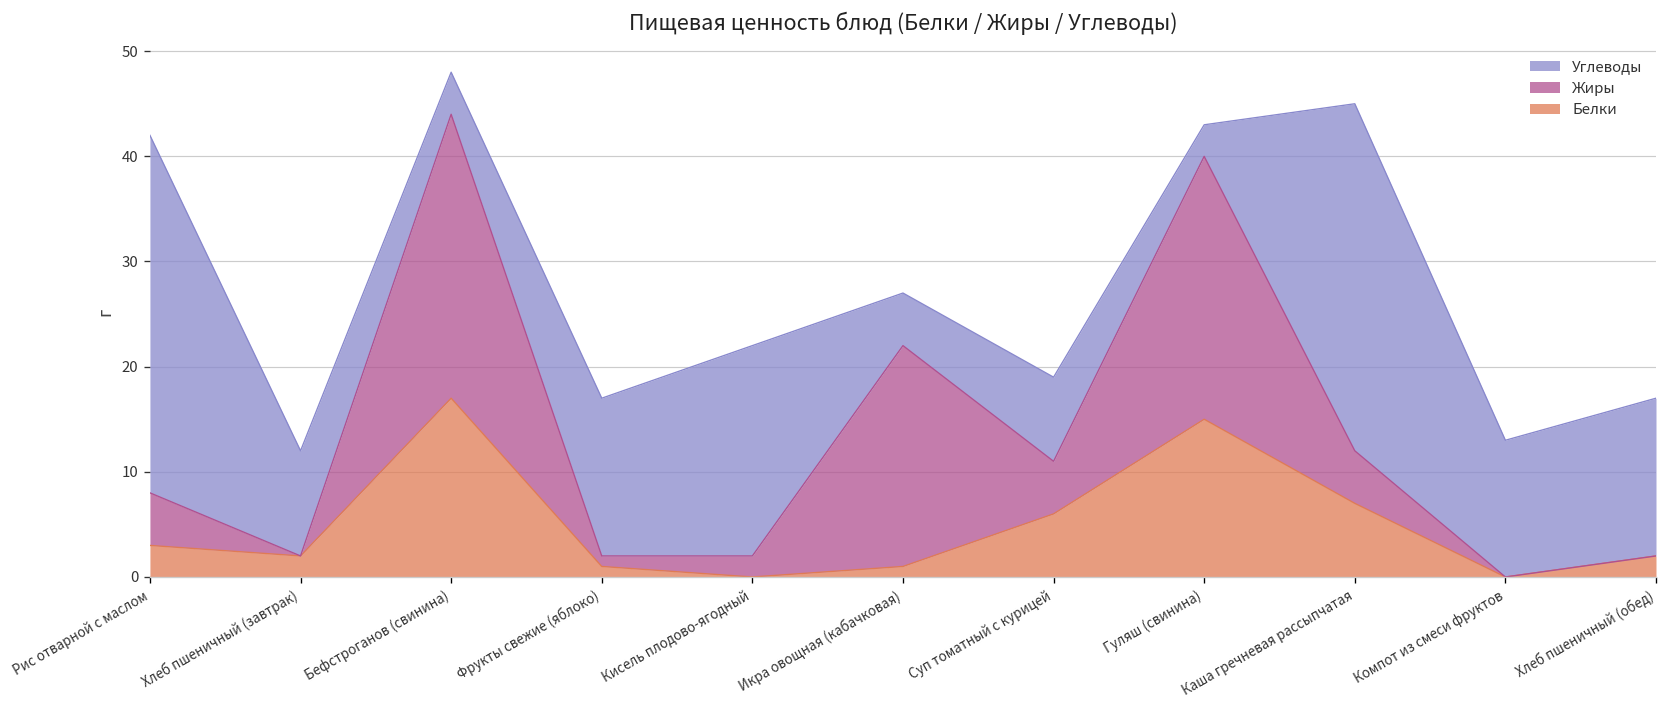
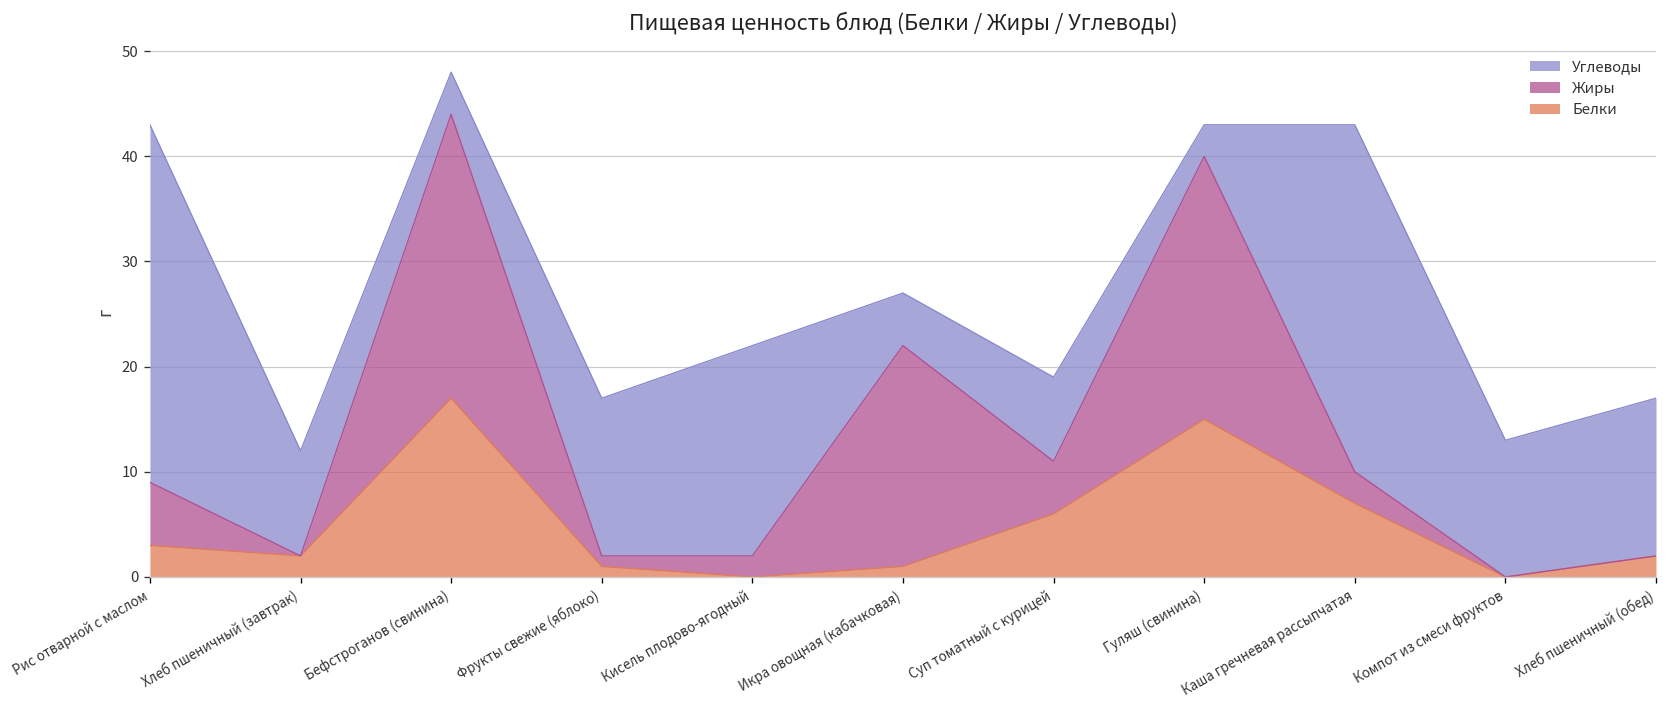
  {
    "Белки": {
      "Рис отварной с маслом": 3,
      "Бефстроганов (свинина)": 17,
      "Фрукты свежие (яблоко)": 1,
      "Кисель плодово-ягодный": 0,
      "Икра овощная (кабачковая)": 1,
      "Суп томатный с курицей": 6,
      "Гуляш (свинина)": 15,
      "Каша гречневая рассыпчатая": 7
    },
    "Жиры": {
-     "Рис отварной с маслом": 5,
+     "Рис отварной с маслом": 6,
      "Бефстроганов (свинина)": 27,
      "Фрукты свежие (яблоко)": 1,
      "Кисель плодово-ягодный": 2,
      "Икра овощная (кабачковая)": 21,
      "Суп томатный с курицей": 5,
      "Гуляш (свинина)": 25,
-     "Каша гречневая рассыпчатая": 5
+     "Каша гречневая рассыпчатая": 3
    },
    "Углеводы": {
      "Рис отварной с маслом": 34,
      "Хлеб пшеничный (завтрак)": 10,
      "Бефстроганов (свинина)": 4,
      "Фрукты свежие (яблоко)": 15,
      "Кисель плодово-ягодный": 20,
      "Икра овощная (кабачковая)": 5,
      "Суп томатный с курицей": 8,
      "Гуляш (свинина)": 3,
      "Каша гречневая рассыпчатая": 33,
      "Компот из смеси фруктов": 13,
      "Хлеб пшеничный (обед)": 15
    }
  }
